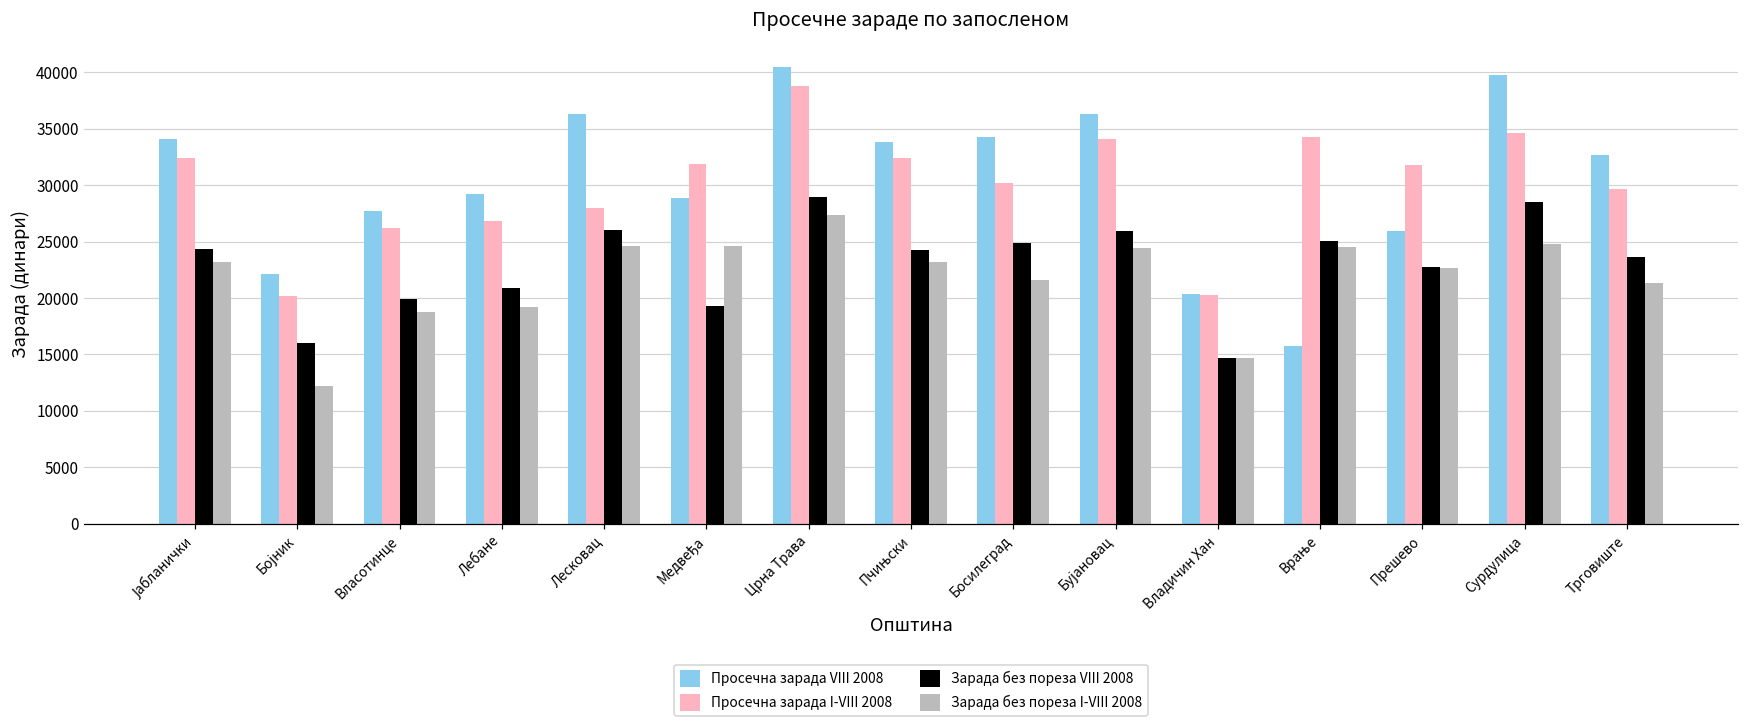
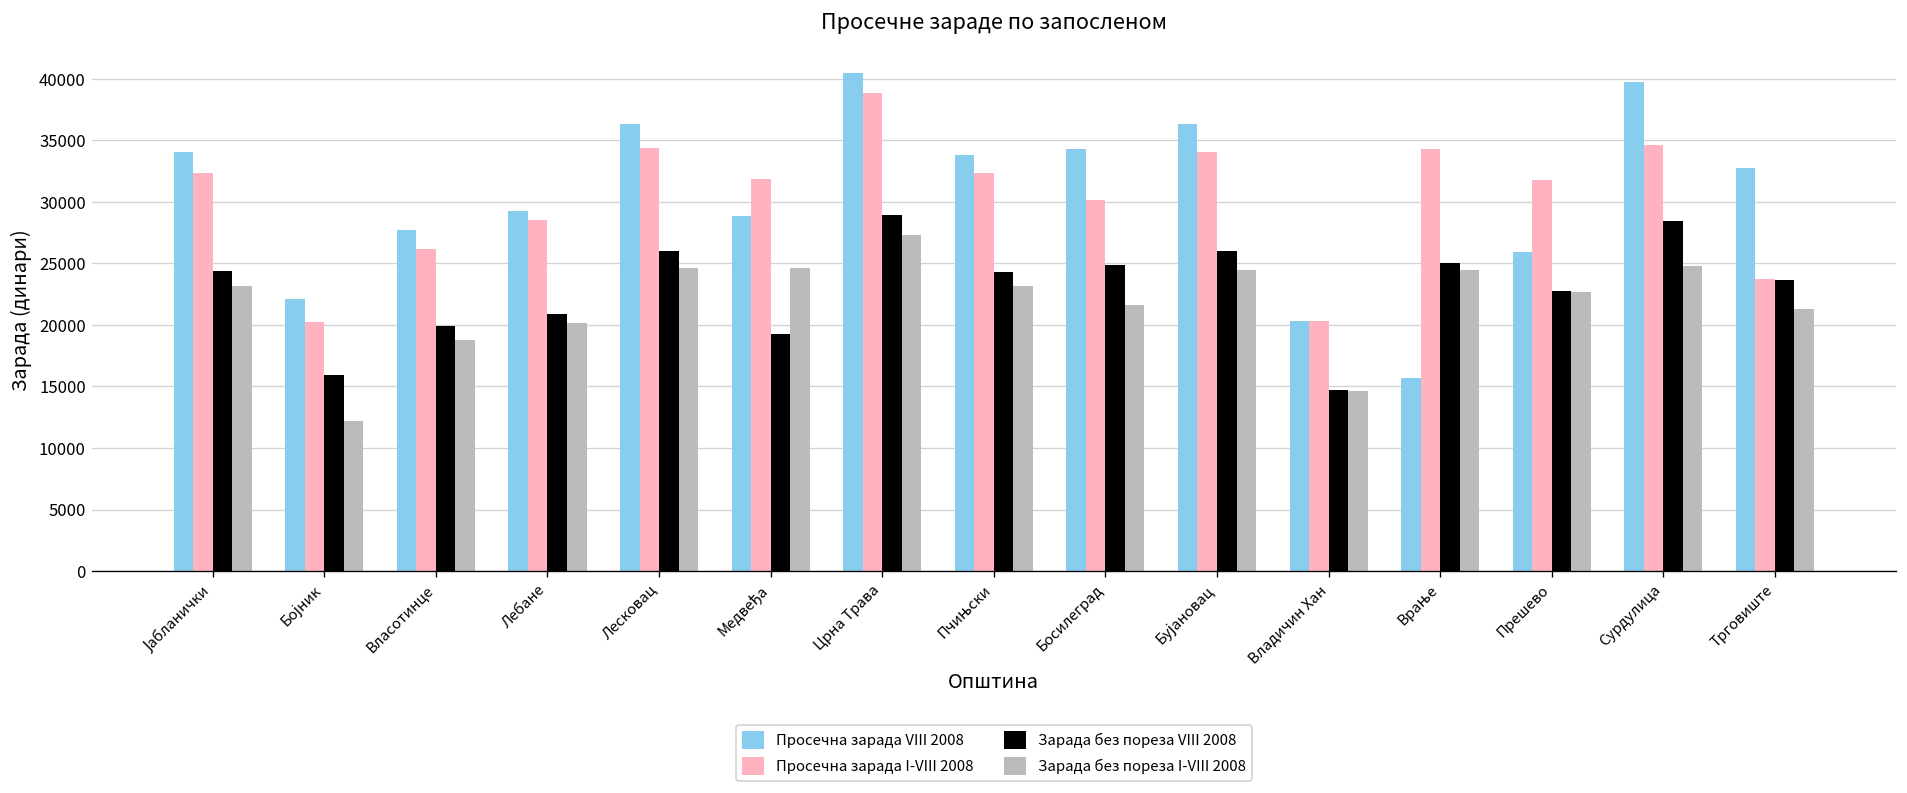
  {
    "Просечна зарада VIII 2008": {
      "Јабланички": 34100,
      "Бојник": 22100,
      "Власотинце": 27700,
      "Лебане": 29200,
      "Лесковац": 36300,
      "Медвеђа": 28800,
      "Црна Трава": 40400,
      "Пчињски": 33800,
      "Босилеград": 34300,
      "Бујановац": 36300,
      "Владичин Хан": 20300,
      "Врање": 15700,
      "Прешево": 25900,
      "Сурдулица": 39700,
      "Трговиште": 32700
    },
    "Просечна зарада I-VIII 2008": {
      "Јабланички": 32400,
      "Бојник": 20200,
      "Власотинце": 26200,
-     "Лебане": 26800,
-     "Лесковац": 28000,
+     "Лебане": 28500,
+     "Лесковац": 34400,
      "Медвеђа": 31800,
      "Црна Трава": 38800,
      "Пчињски": 32400,
      "Босилеград": 30200,
      "Бујановац": 34100,
      "Владичин Хан": 20300,
      "Врање": 34300,
      "Прешево": 31800,
      "Сурдулица": 34600,
-     "Трговиште": 29700
+     "Трговиште": 23700
    },
    "Зарада без пореза VIII 2008": {
      "Јабланички": 24400,
      "Бојник": 16000,
      "Власотинце": 19900,
      "Лебане": 20900,
      "Лесковац": 26000,
      "Медвеђа": 19300,
      "Црна Трава": 28900,
      "Пчињски": 24300,
      "Босилеград": 24800,
      "Бујановац": 26000,
      "Владичин Хан": 14700,
      "Врање": 25100,
      "Прешево": 22700,
      "Сурдулица": 28500,
      "Трговиште": 23600
    },
    "Зарада без пореза I-VIII 2008": {
      "Јабланички": 23200,
      "Бојник": 12200,
      "Власотинце": 18800,
-     "Лебане": 19200,
+     "Лебане": 20100,
      "Лесковац": 24600,
      "Медвеђа": 24600,
      "Црна Трава": 27300,
      "Пчињски": 23200,
      "Босилеград": 21600,
      "Бујановац": 24400,
      "Владичин Хан": 14700,
      "Врање": 24500,
      "Прешево": 22700,
      "Сурдулица": 24800,
      "Трговиште": 21300
    }
  }
